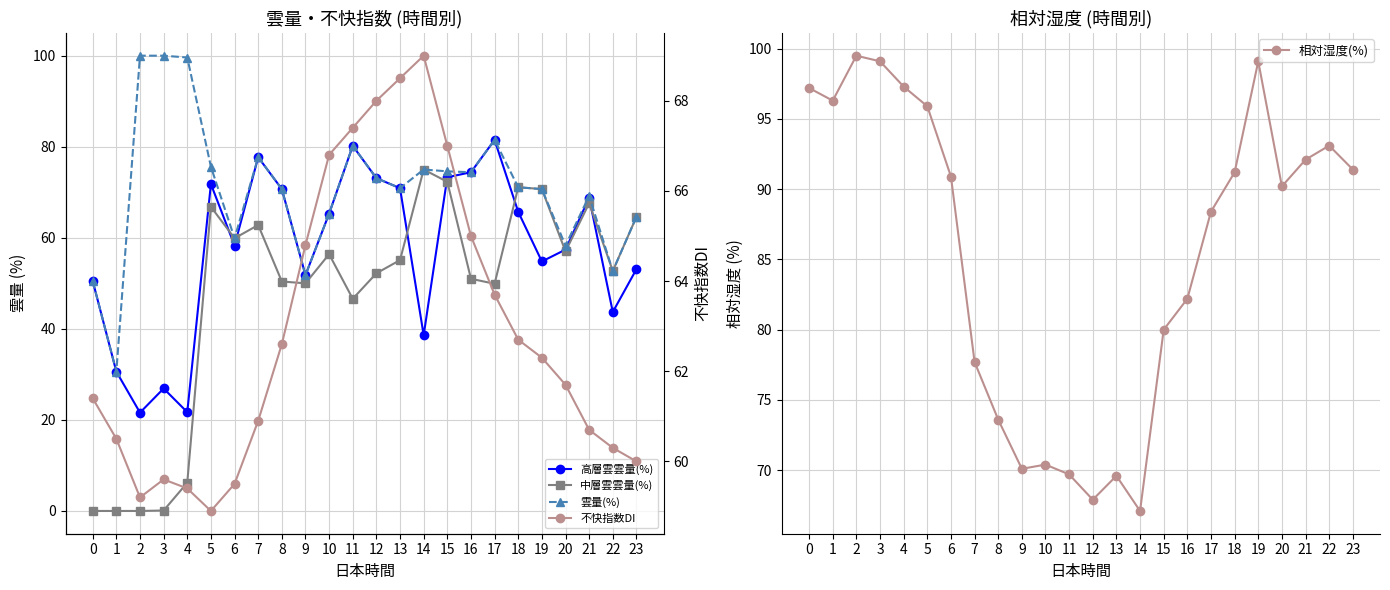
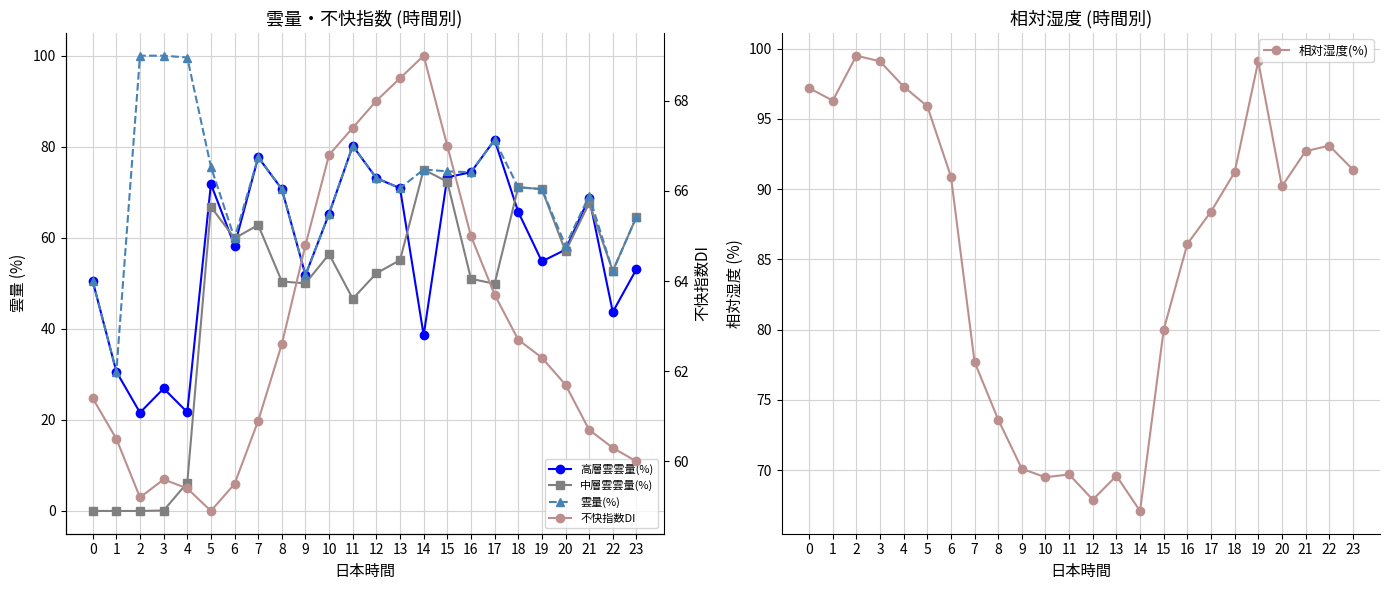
  {
    "相対湿度 (時間別)": {
      "0": 97.2,
      "1": 96.3,
      "2": 99.5,
      "3": 99.1,
      "4": 97.3,
      "5": 95.9,
      "6": 90.9,
      "7": 77.7,
      "8": 73.6,
      "9": 70.1,
-     "10": 70.4,
+     "10": 69.5,
      "11": 69.7,
      "12": 67.9,
      "13": 69.6,
      "14": 67.1,
      "15": 80.0,
-     "16": 82.2,
+     "16": 86.1,
      "17": 88.4,
      "18": 91.2,
      "19": 99.1,
      "20": 90.2,
-     "21": 92.1,
+     "21": 92.7,
      "22": 93.1,
      "23": 91.4
    }
  }
